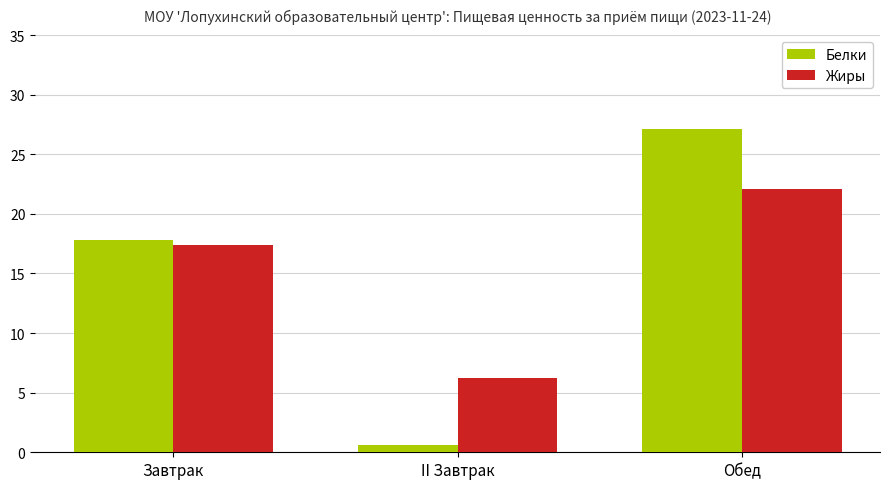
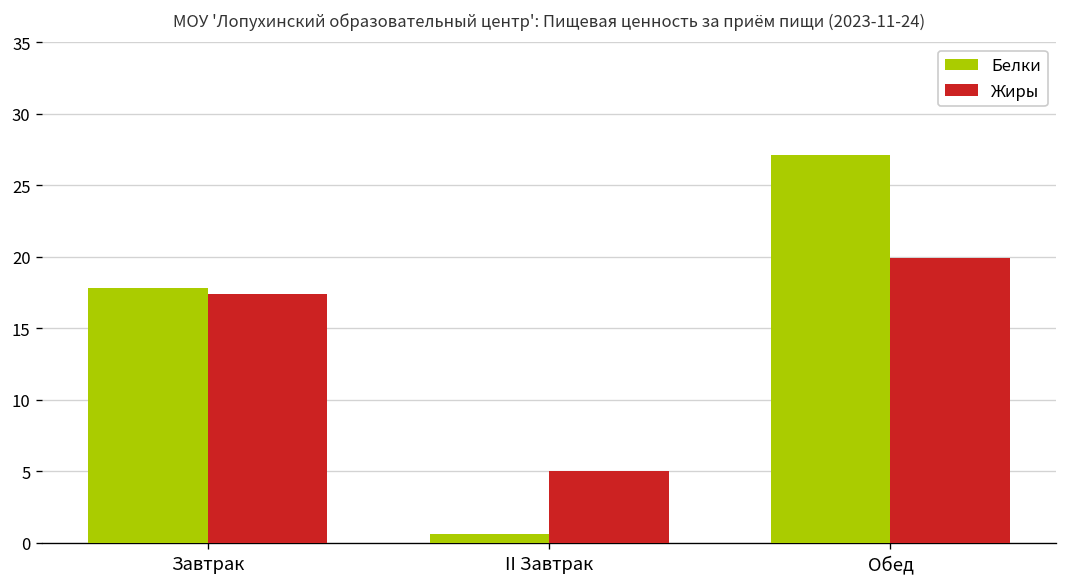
  {
    "Белки": {
      "Завтрак": 17.8,
      "II Завтрак": 0.6,
      "Обед": 27.1
    },
    "Жиры": {
      "Завтрак": 17.4,
-     "II Завтрак": 6.2,
-     "Обед": 22.1
+     "II Завтрак": 5.0,
+     "Обед": 19.9
    }
  }
